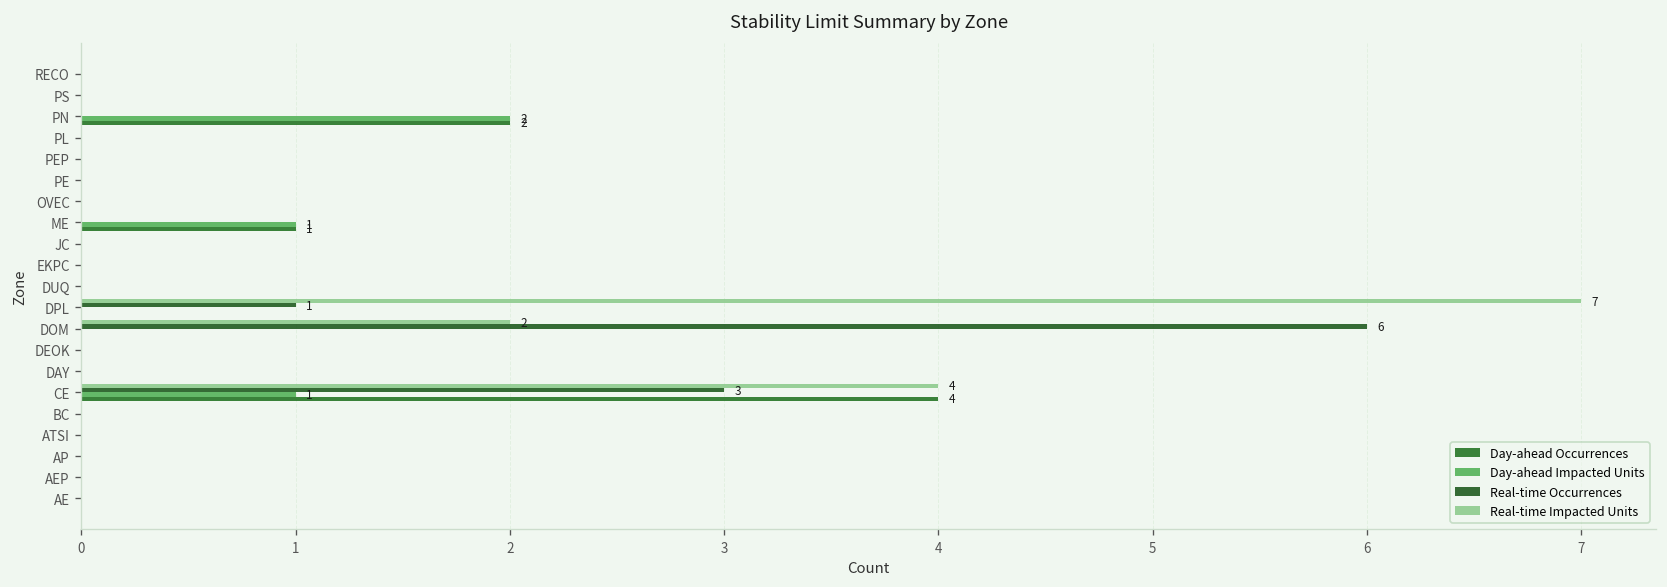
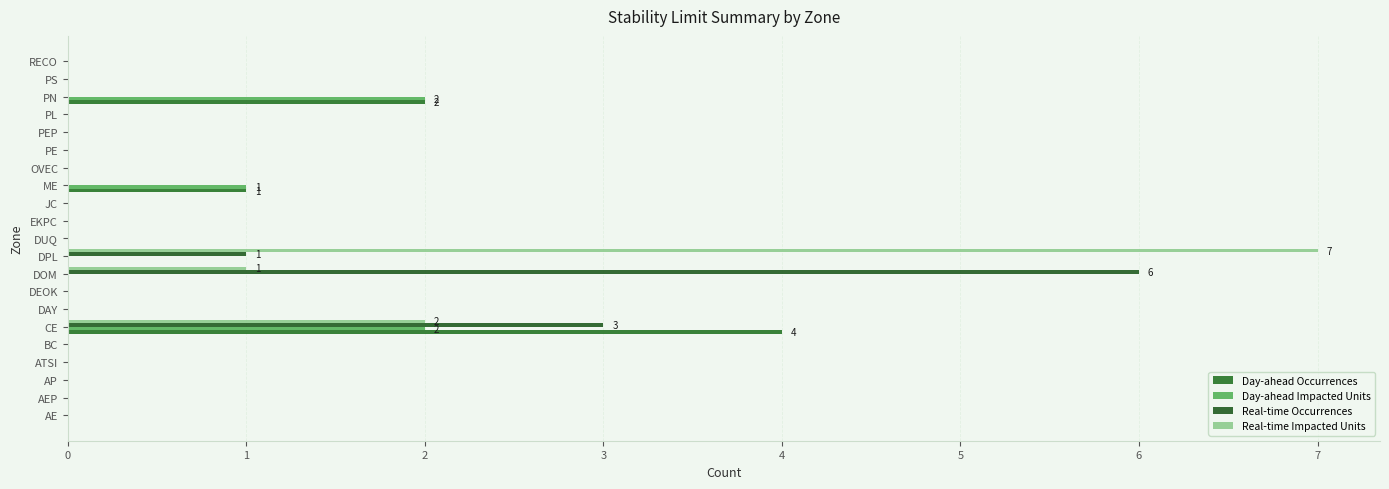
  {
    "Day-ahead Impacted Units": {
-     "CE": 1
+     "CE": 2
    },
    "Real-time Impacted Units": {
      "DPL": 7,
-     "DOM": 2,
-     "CE": 4
+     "DOM": 1,
+     "CE": 2
    }
  }
